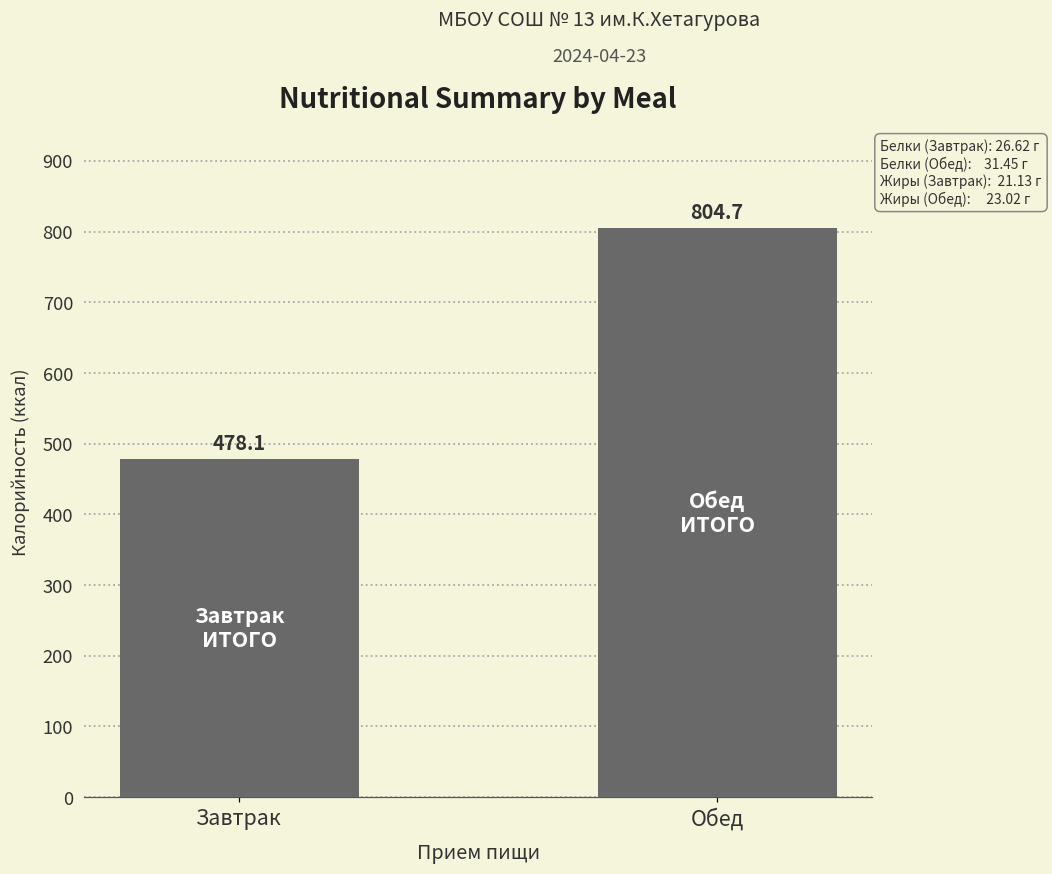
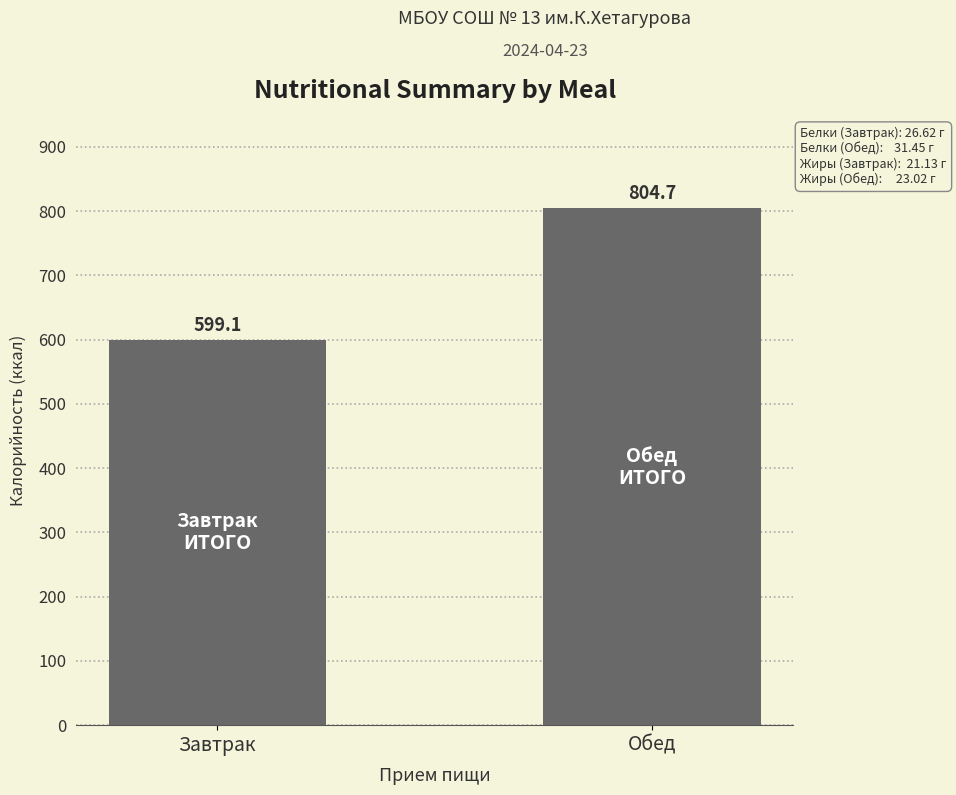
  {
-   "Завтрак": 478.1,
+   "Завтрак": 599.1,
    "Обед": 804.7
  }
